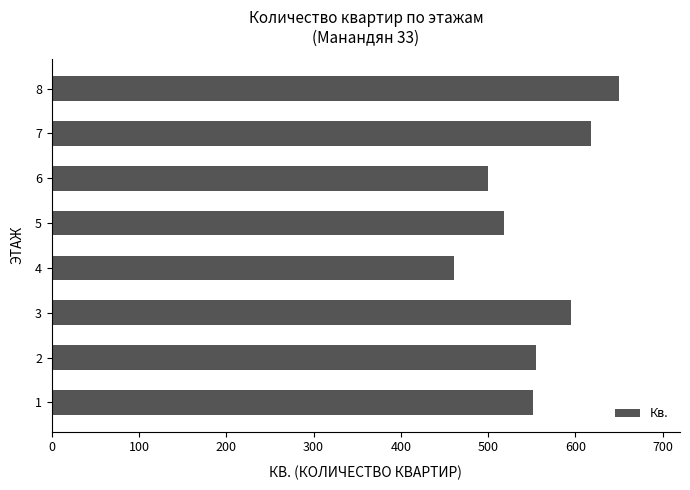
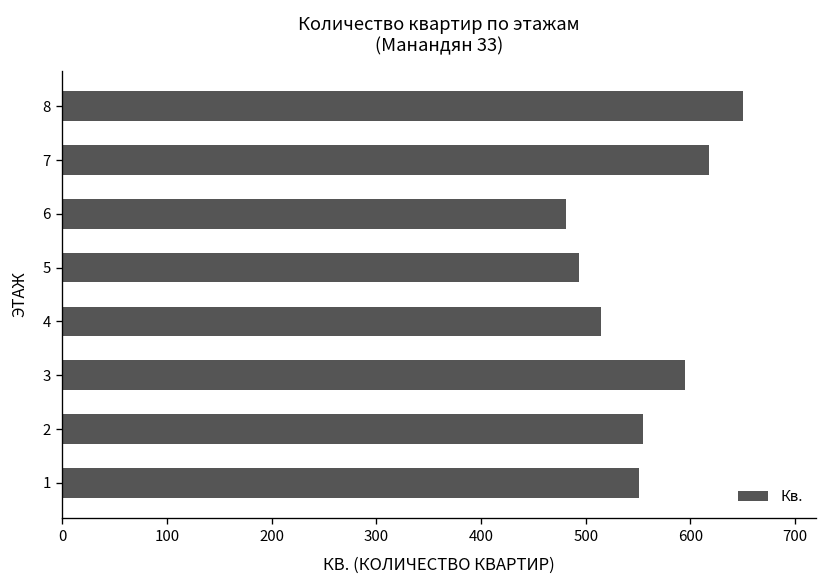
  {
    "8": 650,
    "7": 620,
-   "6": 500,
-   "5": 520,
-   "4": 460,
+   "6": 480,
+   "5": 490,
+   "4": 520,
    "3": 600,
    "2": 560,
    "1": 550
  }
